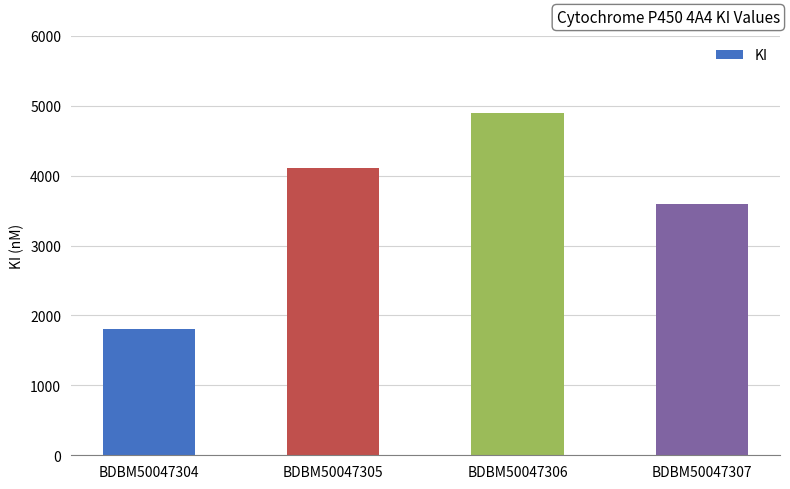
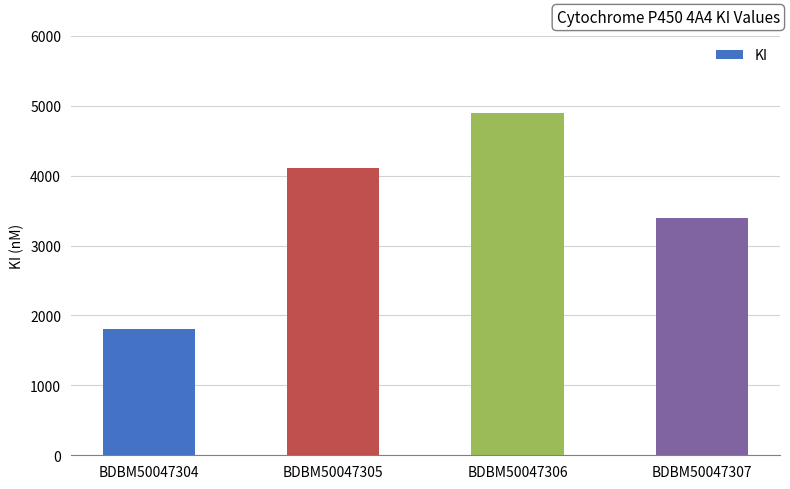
  {
    "BDBM50047304": 1800,
    "BDBM50047305": 4100,
    "BDBM50047306": 4900,
-   "BDBM50047307": 3600
+   "BDBM50047307": 3400
  }
